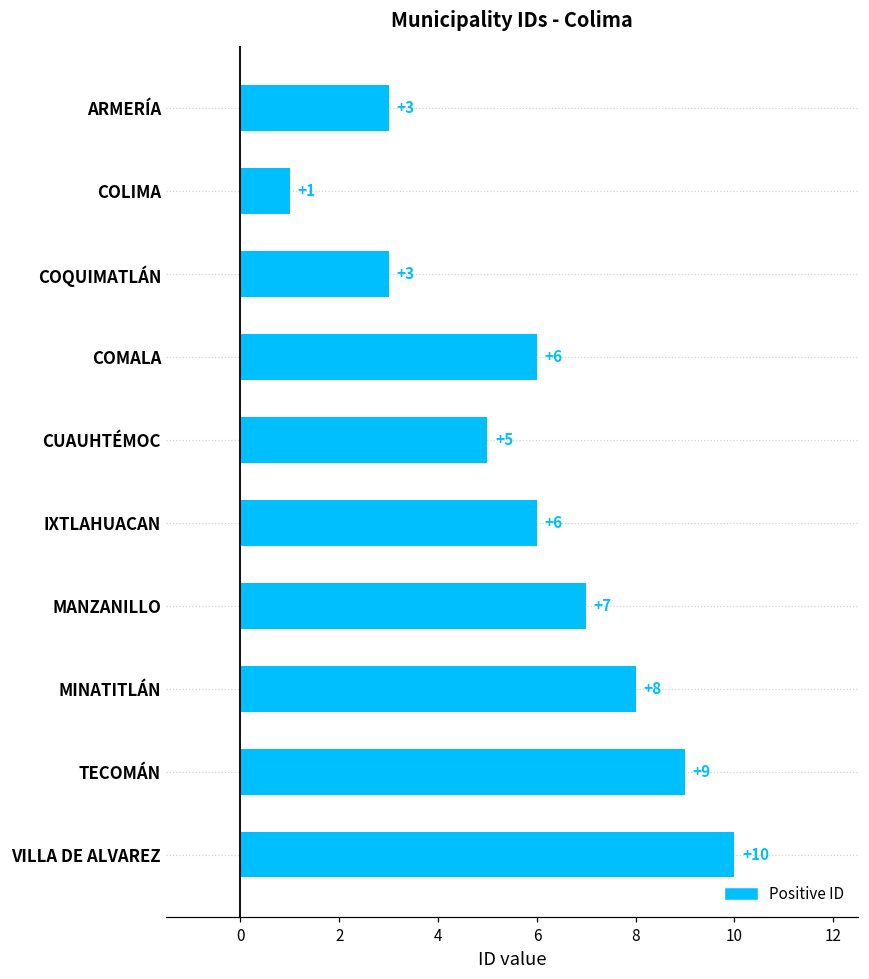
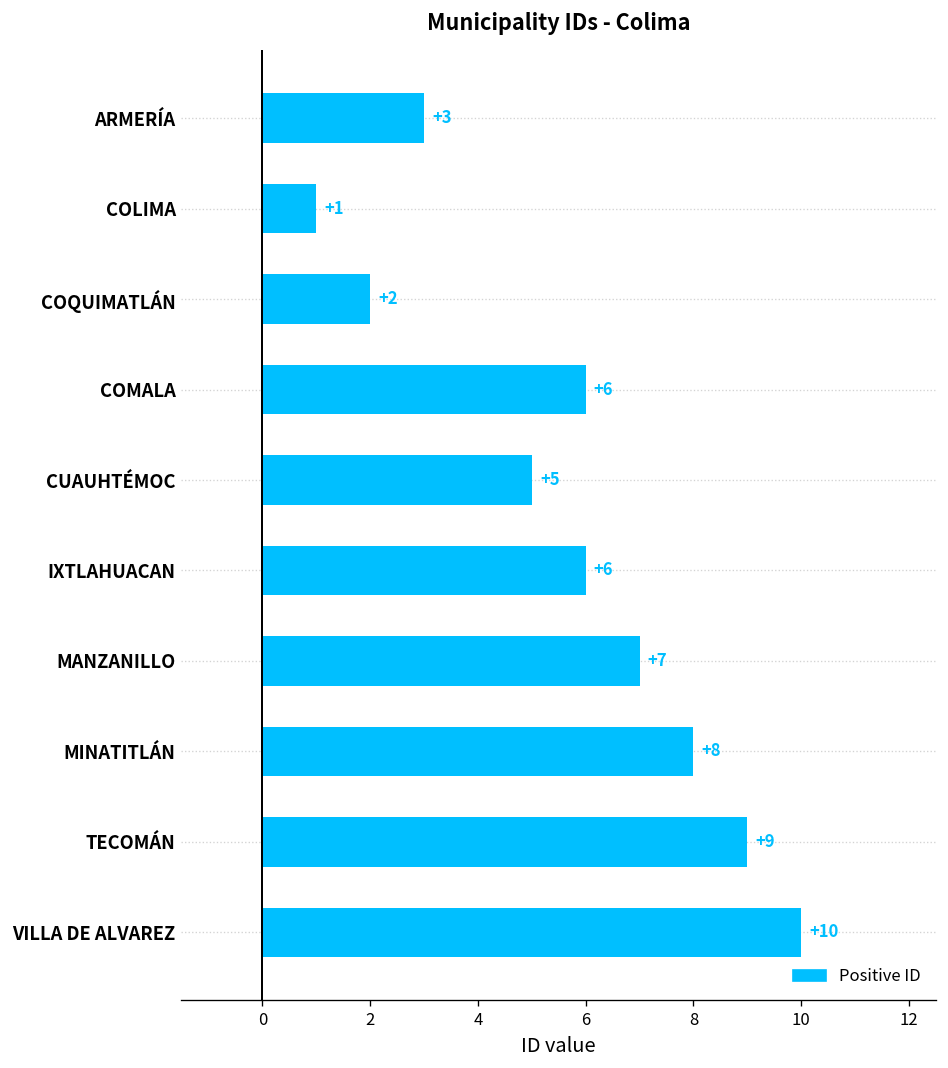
  {
    "ARMERÍA": "+3",
    "COLIMA": "+1",
-   "COQUIMATLÁN": "+3",
+   "COQUIMATLÁN": "+2",
    "COMALA": "+6",
    "CUAUHTÉMOC": "+5",
    "IXTLAHUACAN": "+6",
    "MANZANILLO": "+7",
    "MINATITLÁN": "+8",
    "TECOMÁN": "+9",
    "VILLA DE ALVAREZ": "+10"
  }
